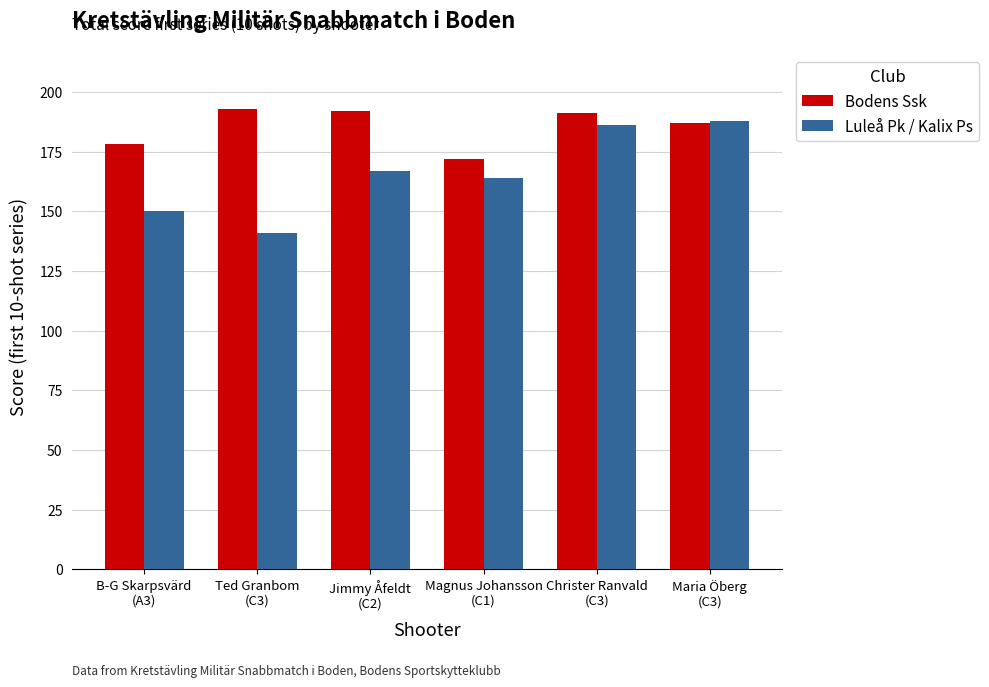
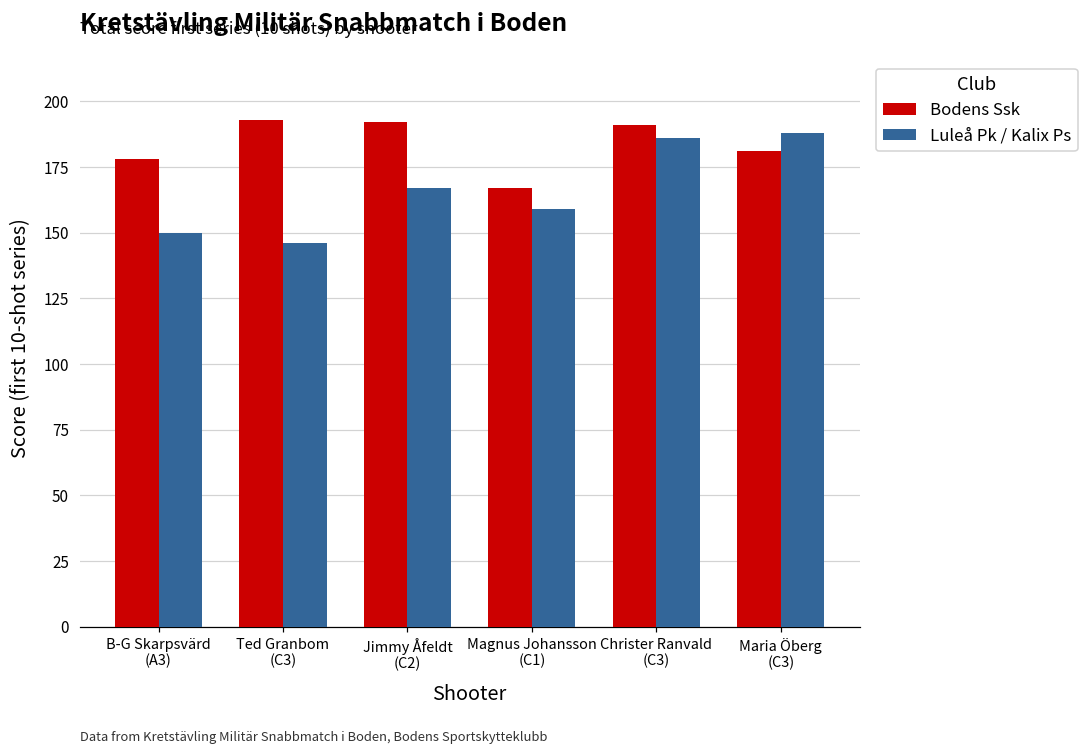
  {
    "Bodens Ssk": {
      "B-G Skarpsvärd (A3)": 178,
      "Ted Granbom (C3)": 193,
      "Jimmy Åfeldt (C2)": 192,
-     "Magnus Johansson (C1)": 172,
+     "Magnus Johansson (C1)": 167,
      "Christer Ranvald (C3)": 191,
-     "Maria Öberg (C3)": 187
+     "Maria Öberg (C3)": 181
    },
    "Luleå Pk / Kalix Ps": {
      "B-G Skarpsvärd (A3)": 150,
-     "Ted Granbom (C3)": 141,
+     "Ted Granbom (C3)": 146,
      "Jimmy Åfeldt (C2)": 167,
-     "Magnus Johansson (C1)": 164,
+     "Magnus Johansson (C1)": 159,
      "Christer Ranvald (C3)": 186,
      "Maria Öberg (C3)": 188
    }
  }
